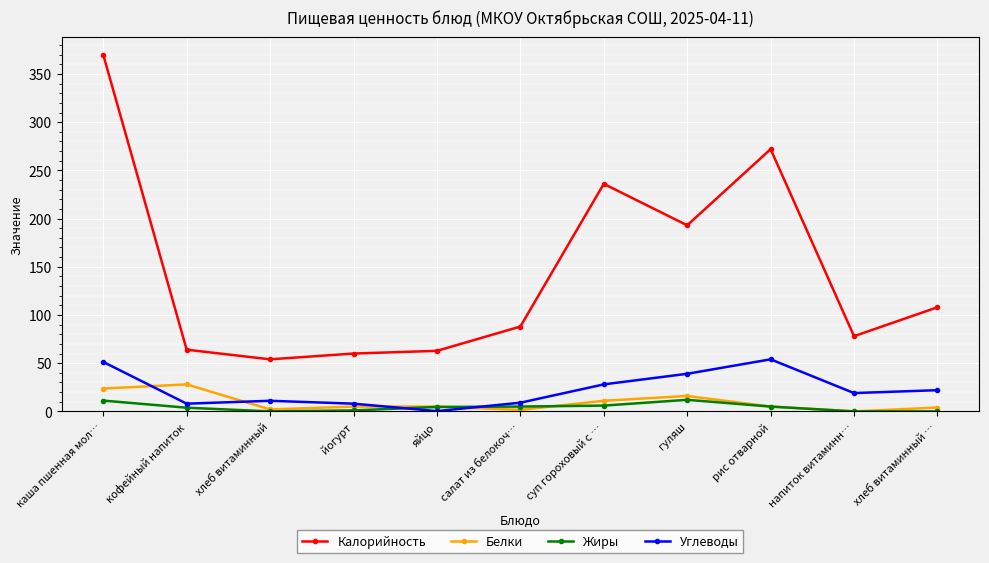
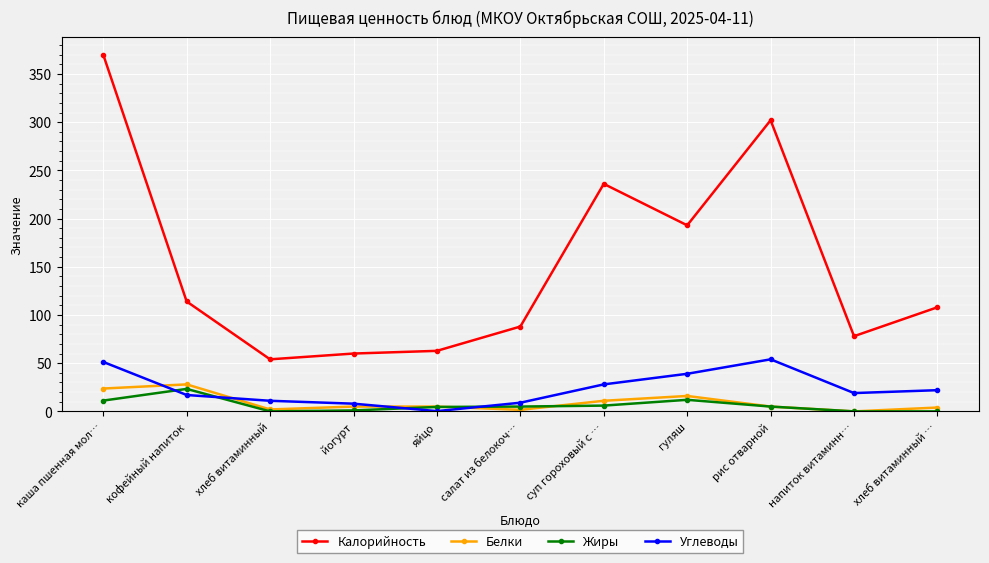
  {
    "Калорийность": {
      "каша пшенная мол…": 370,
-     "кофейный напиток": 60,
+     "кофейный напиток": 110,
      "хлеб витаминный": 50,
      "йогурт": 60,
      "яйцо": 60,
      "салат из белокоч…": 90,
      "суп гороховый с …": 240,
      "гуляш": 190,
-     "рис отварной": 270,
+     "рис отварной": 300,
      "напиток витаминн…": 80,
      "хлеб витаминный …": 110
    },
    "Белки": {
      "каша пшенная мол…": 20,
      "кофейный напиток": 30,
      "йогурт": 10,
      "салат из белокоч…": 0,
      "суп гороховый с …": 10,
      "гуляш": 20,
      "хлеб витаминный …": 0
    },
    "Жиры": {
      "каша пшенная мол…": 10,
-     "кофейный напиток": 0,
+     "кофейный напиток": 20,
      "йогурт": 0,
      "салат из белокоч…": 10,
      "суп гороховый с …": 10,
      "гуляш": 10,
      "хлеб витаминный …": 0
    },
    "Углеводы": {
      "каша пшенная мол…": 50,
-     "кофейный напиток": 10,
+     "кофейный напиток": 20,
      "хлеб витаминный": 10,
      "йогурт": 10,
      "яйцо": 0,
      "салат из белокоч…": 10,
      "суп гороховый с …": 30,
      "гуляш": 40,
      "рис отварной": 50,
      "напиток витаминн…": 20,
      "хлеб витаминный …": 20
    }
  }
